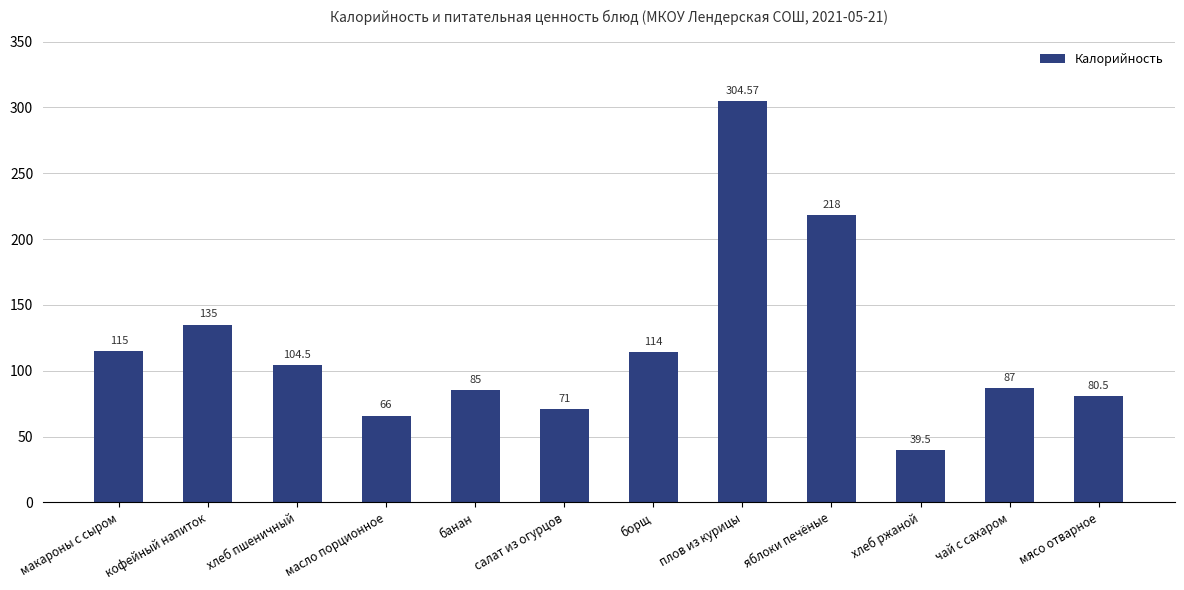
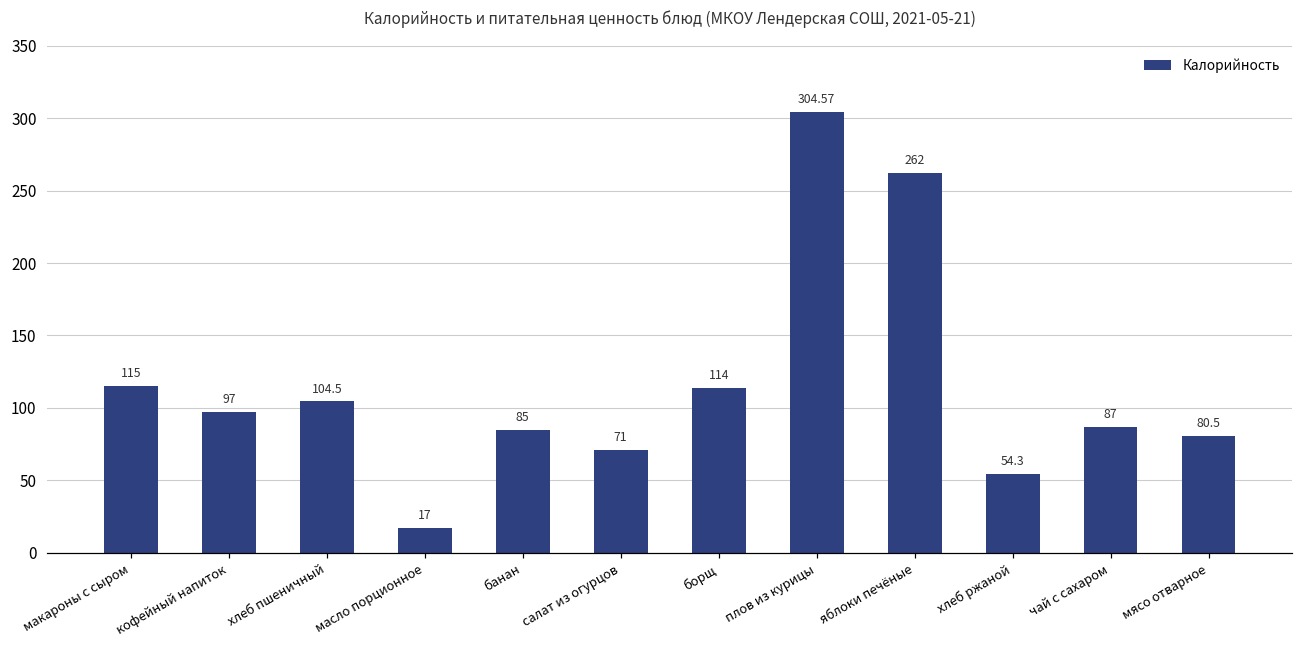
  {
    "макароны с сыром": 115,
-   "кофейный напиток": 135,
+   "кофейный напиток": 97,
    "хлеб пшеничный": 104.5,
-   "масло порционное": 66,
+   "масло порционное": 17,
    "банан": 85,
    "салат из огурцов": 71,
    "борщ": 114,
    "плов из курицы": 304.57,
-   "яблоки печёные": 218,
-   "хлеб ржаной": 39.5,
+   "яблоки печёные": 262,
+   "хлеб ржаной": 54.3,
    "чай с сахаром": 87,
    "мясо отварное": 80.5
  }
